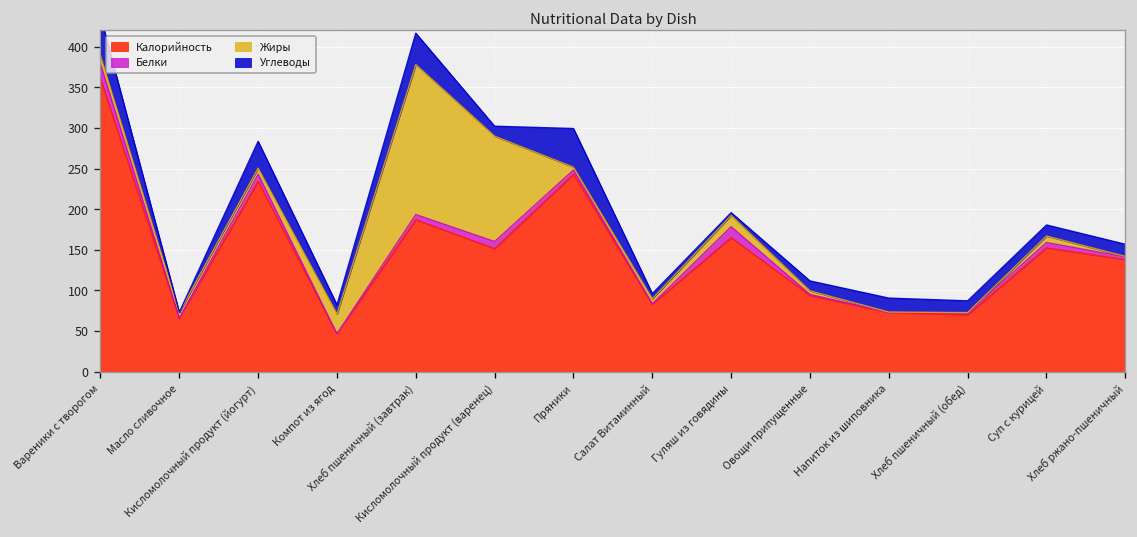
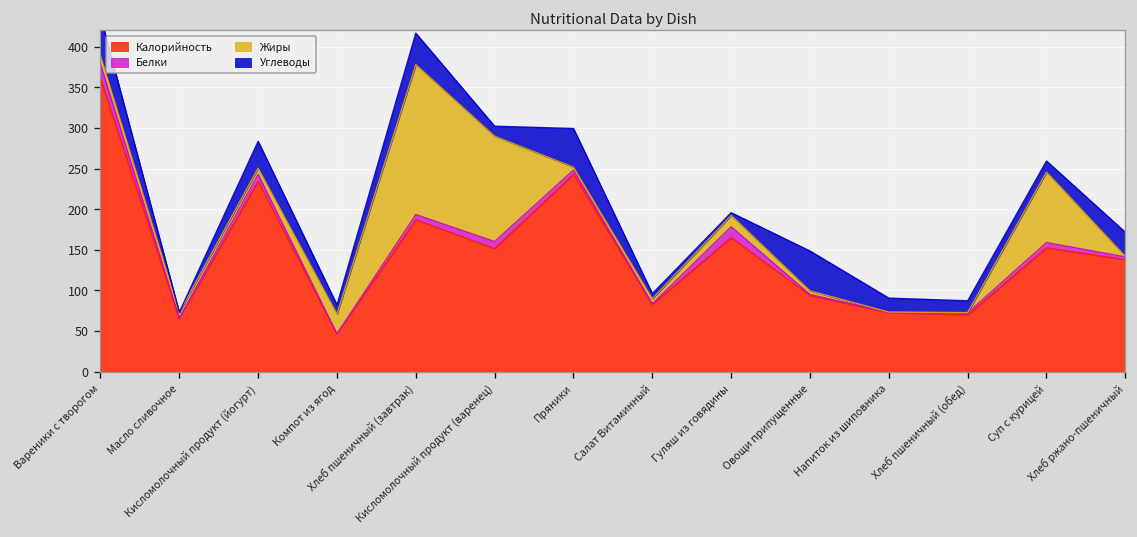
  {
    "Калорийность": {
      "Вареники с творогом": 360,
      "Кисломолочный продукт (йогурт)": 230,
      "Хлеб пшеничный (завтрак)": 190,
      "Кисломолочный продукт (варенец)": 150,
      "Пряники": 240,
      "Гуляш из говядины": 170,
      "Суп с курицей": 150
    },
    "Белки": {
      "Вареники с творогом": 20,
      "Кисломолочный продукт (йогурт)": 10,
      "Хлеб пшеничный (завтрак)": 10,
      "Кисломолочный продукт (варенец)": 10,
      "Гуляш из говядины": 10,
      "Суп с курицей": 10
    },
    "Жиры": {
      "Вареники с творогом": 10,
      "Кисломолочный продукт (йогурт)": 10,
      "Компот из ягод": 20,
      "Хлеб пшеничный (завтрак)": 180,
      "Кисломолочный продукт (варенец)": 130,
      "Салат Витаминный": 10,
      "Овощи припущенные": 0,
-     "Суп с курицей": 10
+     "Суп с курицей": 90
    },
    "Углеводы": {
      "Кисломолочный продукт (йогурт)": 30,
      "Компот из ягод": 10,
      "Хлеб пшеничный (завтрак)": 40,
      "Кисломолочный продукт (варенец)": 10,
      "Пряники": 50,
      "Салат Витаминный": 10,
-     "Овощи припущенные": 10,
+     "Овощи припущенные": 50,
      "Напиток из шиповника": 20,
      "Хлеб пшеничный (обед)": 10,
      "Суп с курицей": 10,
-     "Хлеб ржано-пшеничный": 10
+     "Хлеб ржано-пшеничный": 30
    }
  }
